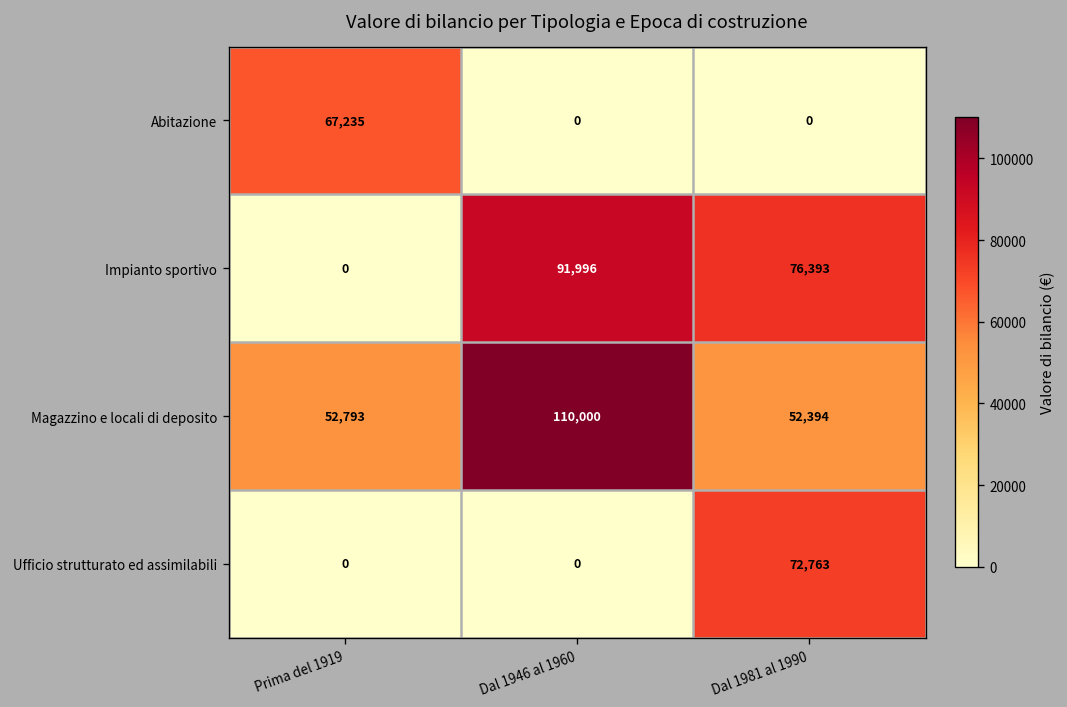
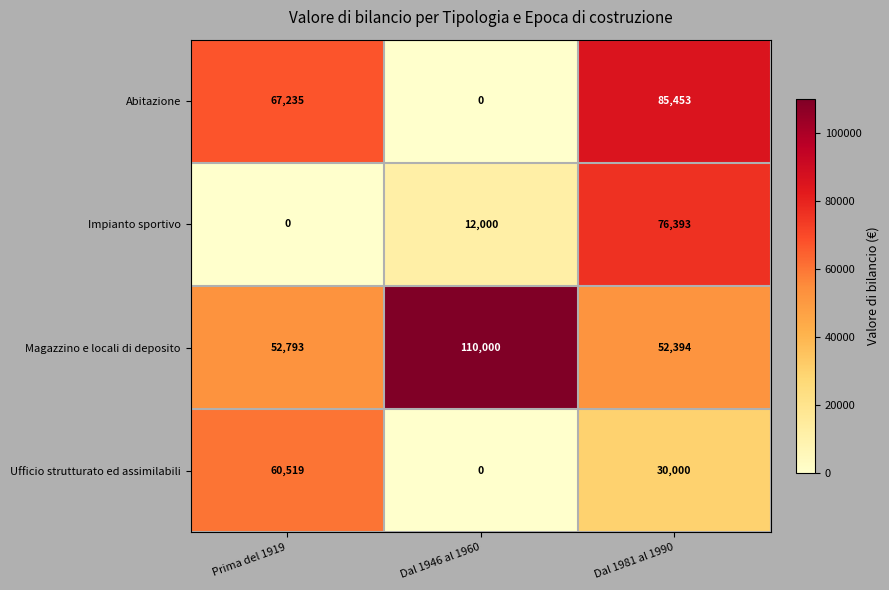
  {
    "Abitazione": {
      "Prima del 1919": "67,235",
      "Dal 1946 al 1960": "0",
-     "Dal 1981 al 1990": "0"
+     "Dal 1981 al 1990": "85,453"
    },
    "Impianto sportivo": {
      "Prima del 1919": "0",
-     "Dal 1946 al 1960": "91,996",
+     "Dal 1946 al 1960": "12,000",
      "Dal 1981 al 1990": "76,393"
    },
    "Magazzino e locali di deposito": {
      "Prima del 1919": "52,793",
      "Dal 1946 al 1960": "110,000",
      "Dal 1981 al 1990": "52,394"
    },
    "Ufficio strutturato ed assimilabili": {
-     "Prima del 1919": "0",
+     "Prima del 1919": "60,519",
      "Dal 1946 al 1960": "0",
-     "Dal 1981 al 1990": "72,763"
+     "Dal 1981 al 1990": "30,000"
    }
  }
